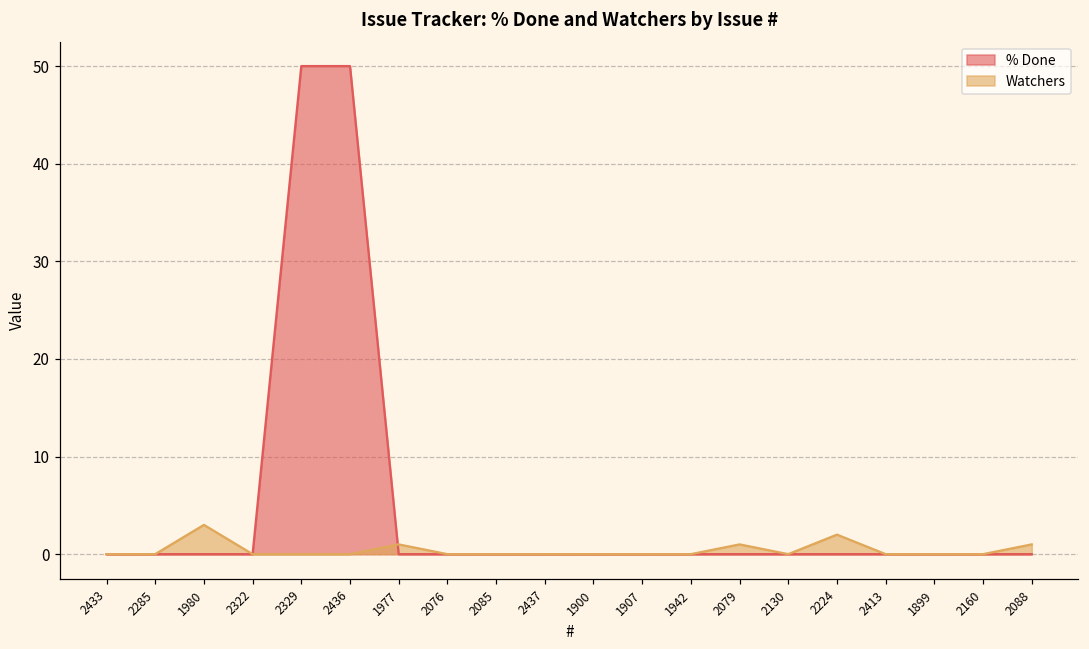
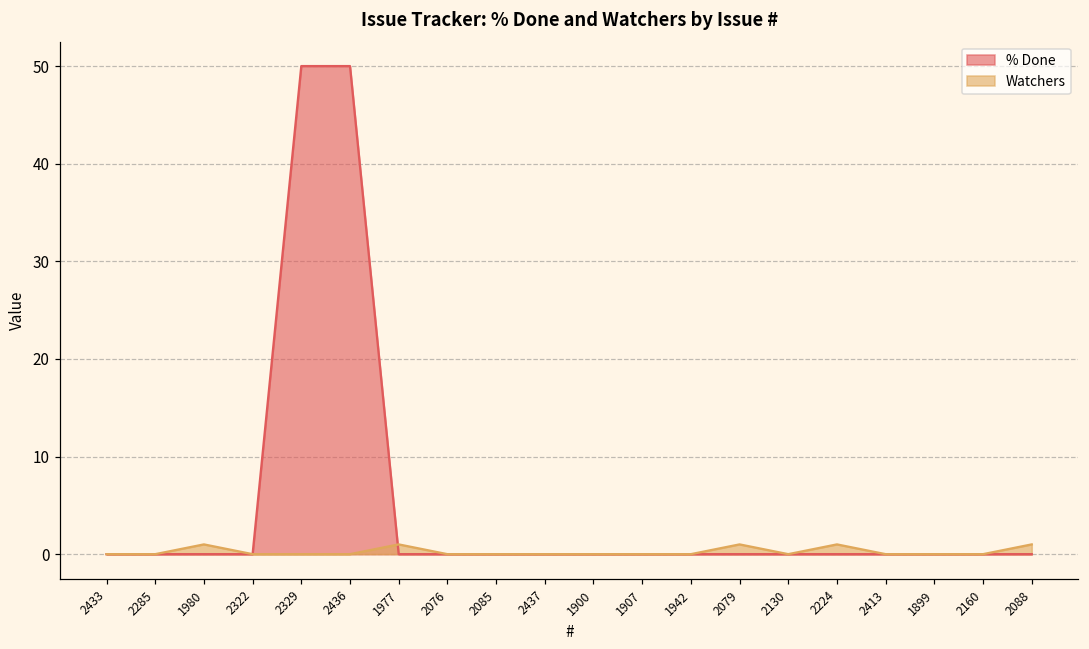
  {
    "% Done": {
      "1980": 0,
      "2329": 50,
      "2436": 50,
      "1977": 0,
      "2079": 0,
      "2224": 0,
      "2088": 0
    },
    "Watchers": {
-     "1980": 3,
+     "1980": 1,
      "2329": 0,
      "2436": 0,
      "1977": 1,
      "2079": 1,
-     "2224": 2,
+     "2224": 1,
      "2088": 1
    }
  }
